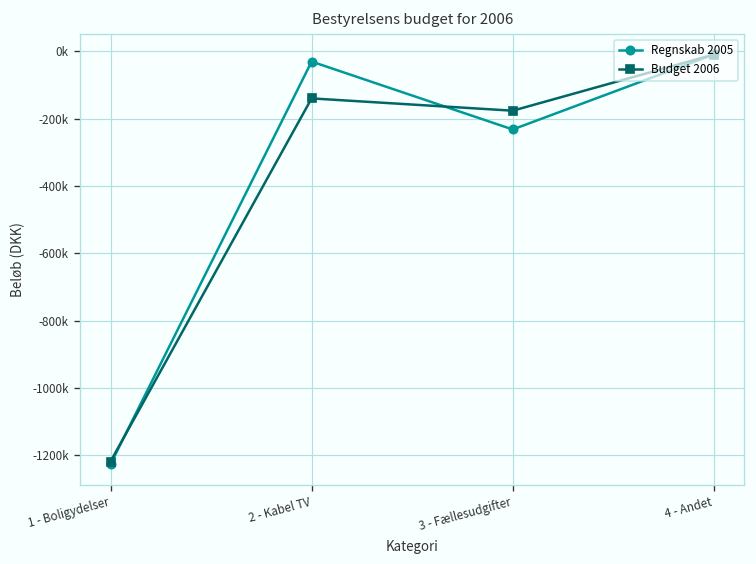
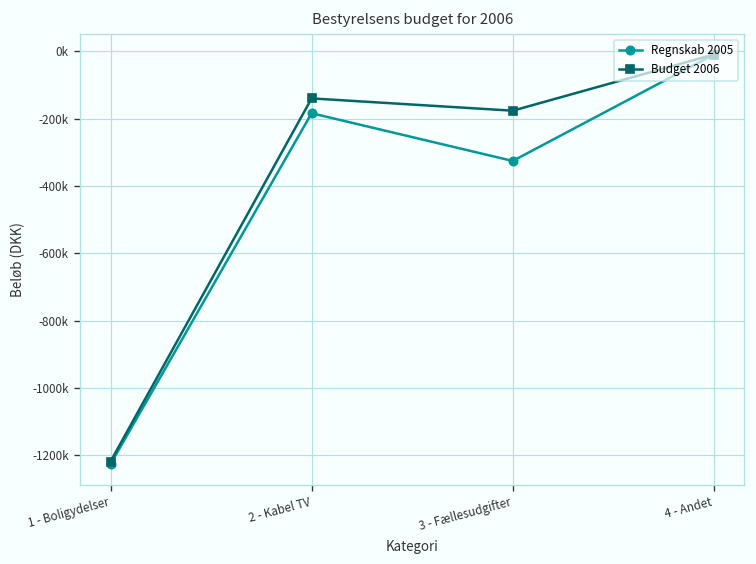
  {
    "Regnskab 2005": {
-     "2 - Kabel TV": -30000,
-     "3 - Fællesudgifter": -230000
+     "2 - Kabel TV": -180000,
+     "3 - Fællesudgifter": -330000
    },
    "Budget 2006": {
      "2 - Kabel TV": -140000,
      "3 - Fællesudgifter": -180000
    }
  }
